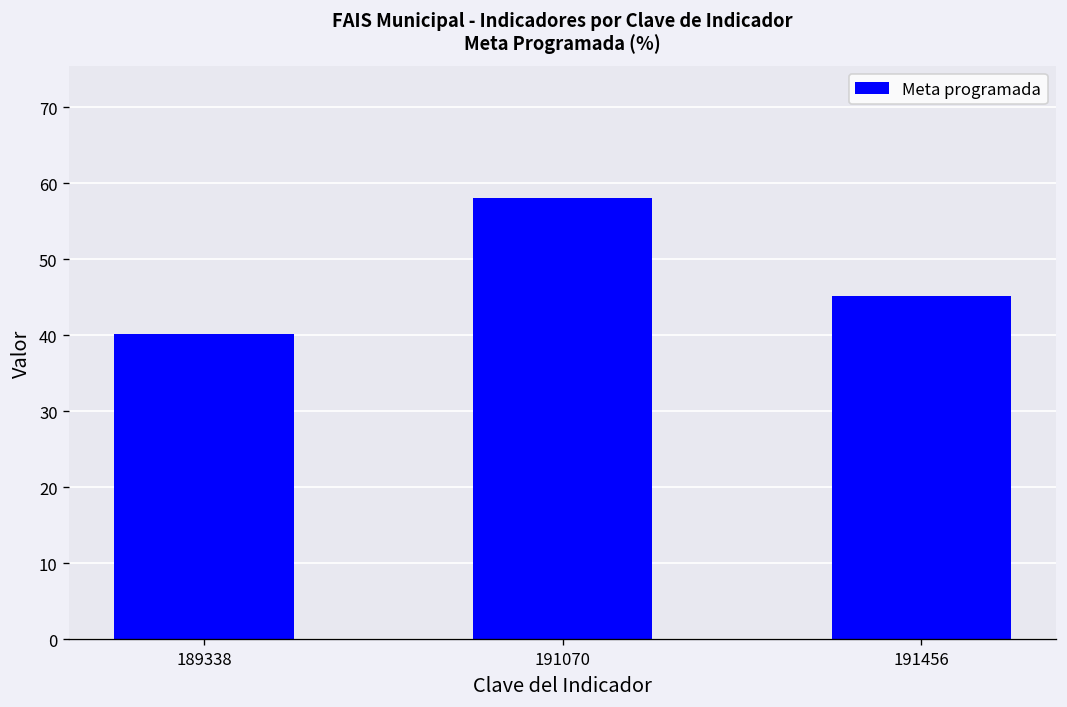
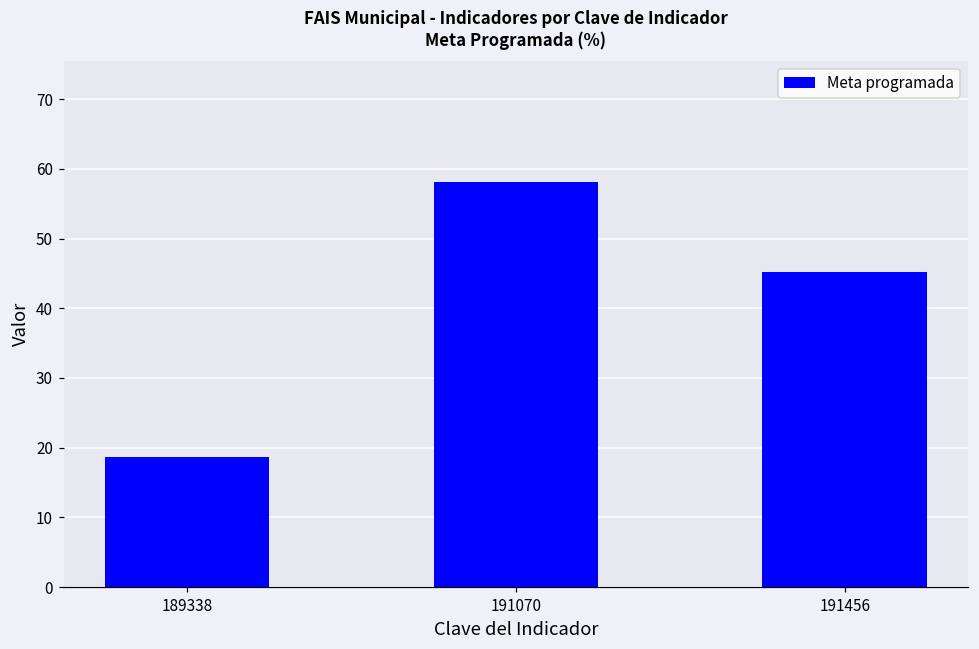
  {
-   "189338": 40,
+   "189338": 19,
    "191070": 58,
    "191456": 45
  }
